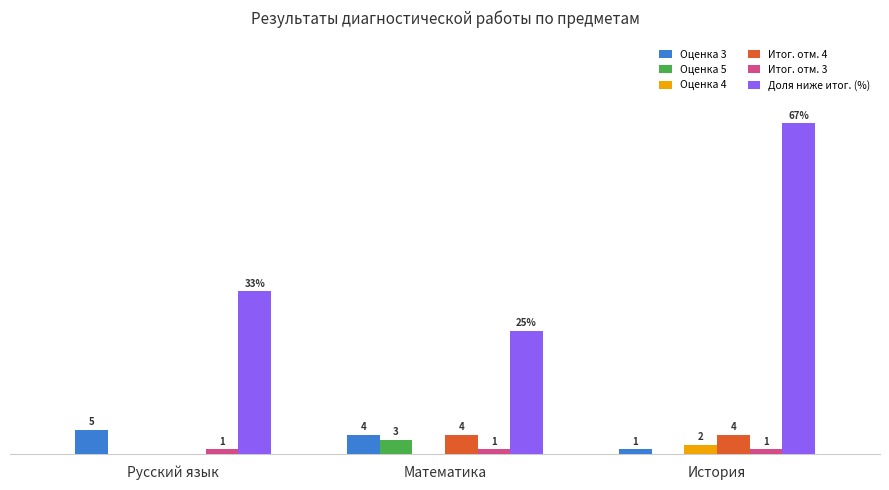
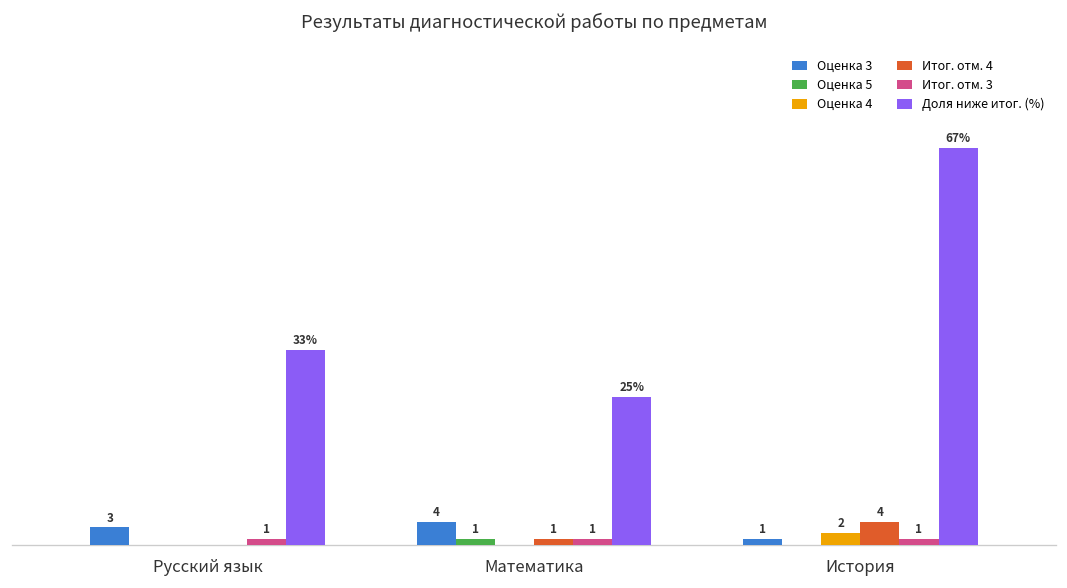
  {
    "Оценка 3": {
-     "Русский язык": "5",
+     "Русский язык": "3",
      "Математика": "4",
      "История": "1"
    },
    "Оценка 5": {
-     "Математика": "3"
+     "Математика": "1"
    },
    "Оценка 4": {
      "История": "2"
    },
    "Итог. отм. 4": {
-     "Математика": "4",
+     "Математика": "1",
      "История": "4"
    },
    "Итог. отм. 3": {
      "Русский язык": "1",
      "Математика": "1",
      "История": "1"
    },
    "Доля ниже итог. (%)": {
      "Русский язык": "33%",
      "Математика": "25%",
      "История": "67%"
    }
  }
